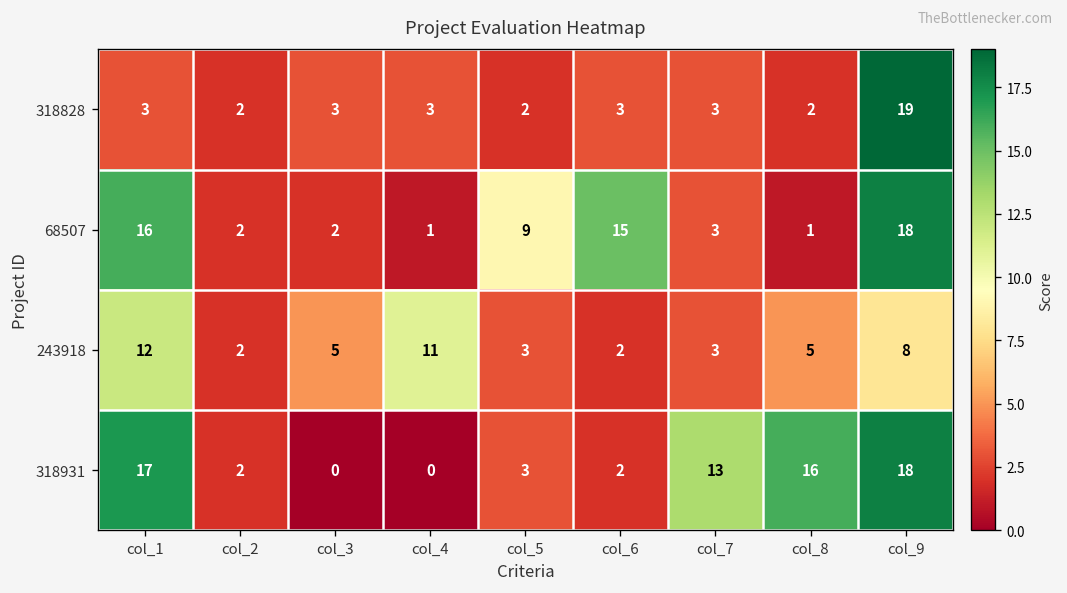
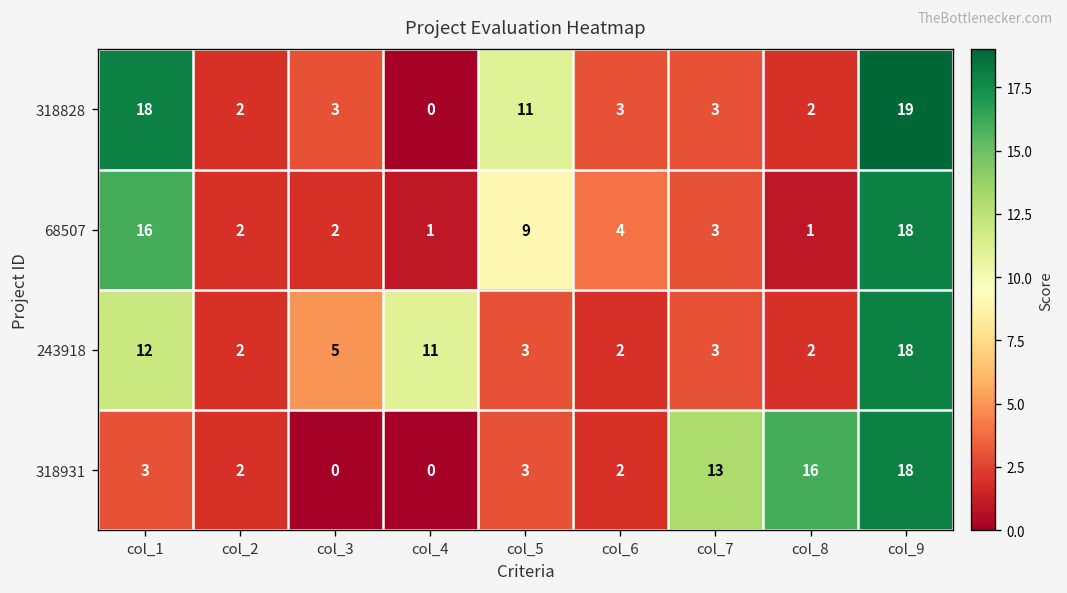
  {
    "318828": {
-     "col_1": 3,
+     "col_1": 18,
      "col_2": 2,
      "col_3": 3,
-     "col_4": 3,
-     "col_5": 2,
+     "col_4": 0,
+     "col_5": 11,
      "col_6": 3,
      "col_7": 3,
      "col_8": 2,
      "col_9": 19
    },
    "68507": {
      "col_1": 16,
      "col_2": 2,
      "col_3": 2,
      "col_4": 1,
      "col_5": 9,
-     "col_6": 15,
+     "col_6": 4,
      "col_7": 3,
      "col_8": 1,
      "col_9": 18
    },
    "243918": {
      "col_1": 12,
      "col_2": 2,
      "col_3": 5,
      "col_4": 11,
      "col_5": 3,
      "col_6": 2,
      "col_7": 3,
-     "col_8": 5,
-     "col_9": 8
+     "col_8": 2,
+     "col_9": 18
    },
    "318931": {
-     "col_1": 17,
+     "col_1": 3,
      "col_2": 2,
      "col_3": 0,
      "col_4": 0,
      "col_5": 3,
      "col_6": 2,
      "col_7": 13,
      "col_8": 16,
      "col_9": 18
    }
  }
